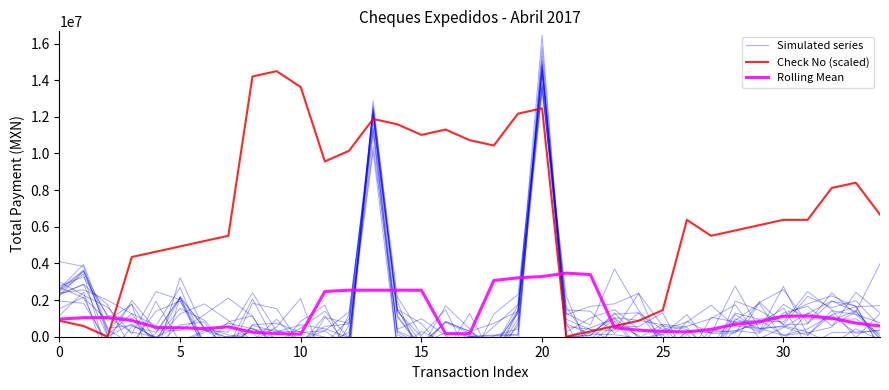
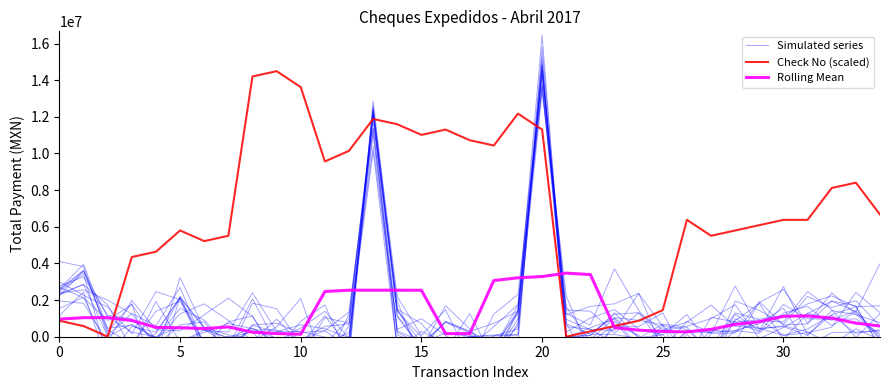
  {
    "Check No (scaled)": {
-     "5": 4900000,
+     "5": 5800000,
      "10": 13600000,
      "15": 11000000,
-     "20": 12500000,
+     "20": 11300000,
      "25": 1500000,
      "30": 6400000
    },
    "Rolling Mean": {
      "15": 2500000,
      "20": 3300000
    }
  }
